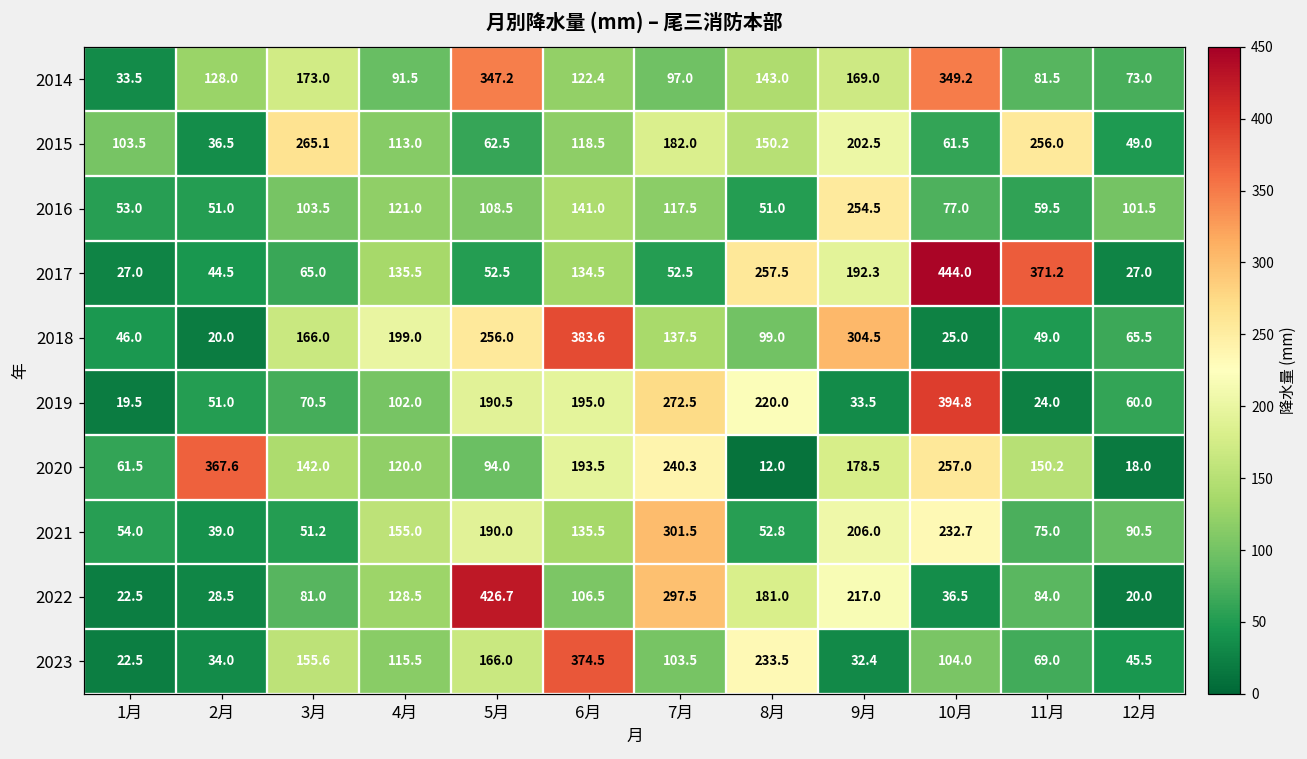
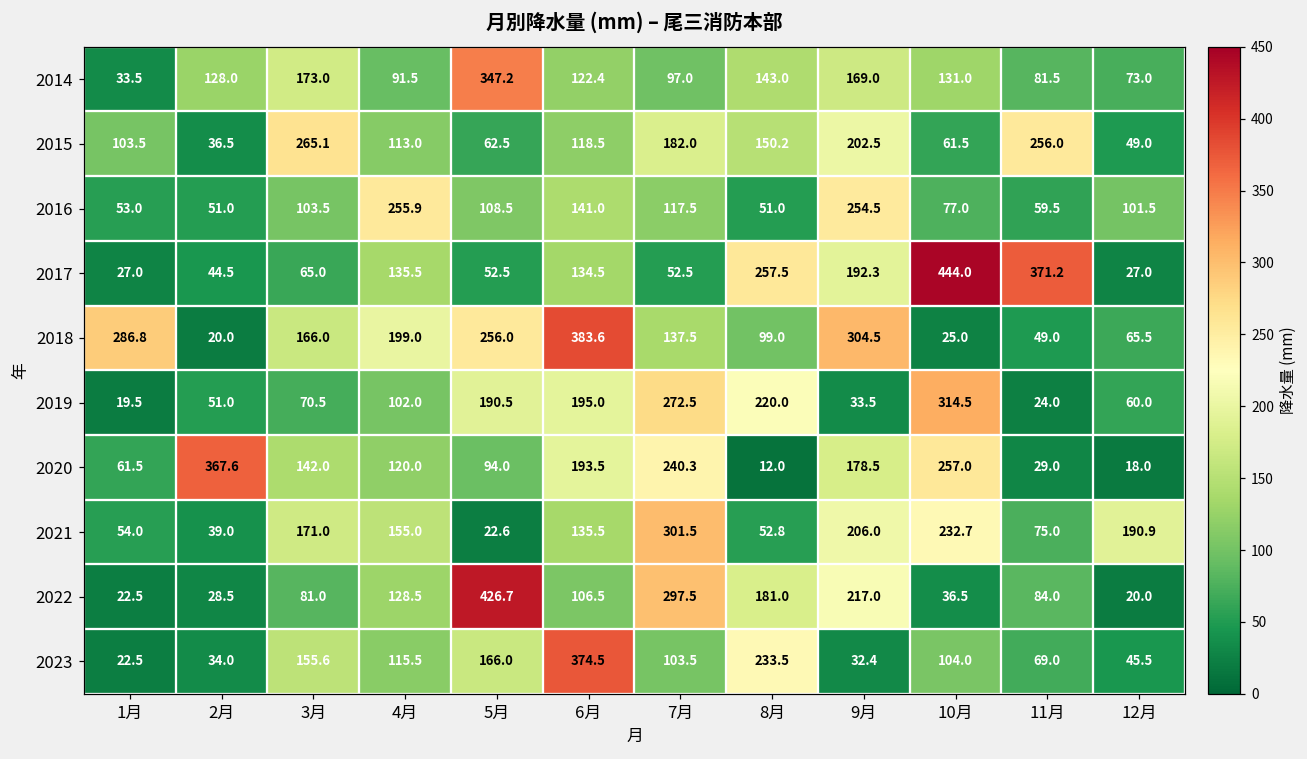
  {
    "2014": {
      "1月": 33.5,
      "2月": 128.0,
      "3月": 173.0,
      "4月": 91.5,
      "5月": 347.2,
      "6月": 122.4,
      "7月": 97.0,
      "8月": 143.0,
      "9月": 169.0,
-     "10月": 349.2,
+     "10月": 131.0,
      "11月": 81.5,
      "12月": 73.0
    },
    "2015": {
      "1月": 103.5,
      "2月": 36.5,
      "3月": 265.1,
      "4月": 113.0,
      "5月": 62.5,
      "6月": 118.5,
      "7月": 182.0,
      "8月": 150.2,
      "9月": 202.5,
      "10月": 61.5,
      "11月": 256.0,
      "12月": 49.0
    },
    "2016": {
      "1月": 53.0,
      "2月": 51.0,
      "3月": 103.5,
-     "4月": 121.0,
+     "4月": 255.9,
      "5月": 108.5,
      "6月": 141.0,
      "7月": 117.5,
      "8月": 51.0,
      "9月": 254.5,
      "10月": 77.0,
      "11月": 59.5,
      "12月": 101.5
    },
    "2017": {
      "1月": 27.0,
      "2月": 44.5,
      "3月": 65.0,
      "4月": 135.5,
      "5月": 52.5,
      "6月": 134.5,
      "7月": 52.5,
      "8月": 257.5,
      "9月": 192.3,
      "10月": 444.0,
      "11月": 371.2,
      "12月": 27.0
    },
    "2018": {
-     "1月": 46.0,
+     "1月": 286.8,
      "2月": 20.0,
      "3月": 166.0,
      "4月": 199.0,
      "5月": 256.0,
      "6月": 383.6,
      "7月": 137.5,
      "8月": 99.0,
      "9月": 304.5,
      "10月": 25.0,
      "11月": 49.0,
      "12月": 65.5
    },
    "2019": {
      "1月": 19.5,
      "2月": 51.0,
      "3月": 70.5,
      "4月": 102.0,
      "5月": 190.5,
      "6月": 195.0,
      "7月": 272.5,
      "8月": 220.0,
      "9月": 33.5,
-     "10月": 394.8,
+     "10月": 314.5,
      "11月": 24.0,
      "12月": 60.0
    },
    "2020": {
      "1月": 61.5,
      "2月": 367.6,
      "3月": 142.0,
      "4月": 120.0,
      "5月": 94.0,
      "6月": 193.5,
      "7月": 240.3,
      "8月": 12.0,
      "9月": 178.5,
      "10月": 257.0,
-     "11月": 150.2,
+     "11月": 29.0,
      "12月": 18.0
    },
    "2021": {
      "1月": 54.0,
      "2月": 39.0,
-     "3月": 51.2,
+     "3月": 171.0,
      "4月": 155.0,
-     "5月": 190.0,
+     "5月": 22.6,
      "6月": 135.5,
      "7月": 301.5,
      "8月": 52.8,
      "9月": 206.0,
      "10月": 232.7,
      "11月": 75.0,
-     "12月": 90.5
+     "12月": 190.9
    },
    "2022": {
      "1月": 22.5,
      "2月": 28.5,
      "3月": 81.0,
      "4月": 128.5,
      "5月": 426.7,
      "6月": 106.5,
      "7月": 297.5,
      "8月": 181.0,
      "9月": 217.0,
      "10月": 36.5,
      "11月": 84.0,
      "12月": 20.0
    },
    "2023": {
      "1月": 22.5,
      "2月": 34.0,
      "3月": 155.6,
      "4月": 115.5,
      "5月": 166.0,
      "6月": 374.5,
      "7月": 103.5,
      "8月": 233.5,
      "9月": 32.4,
      "10月": 104.0,
      "11月": 69.0,
      "12月": 45.5
    }
  }
